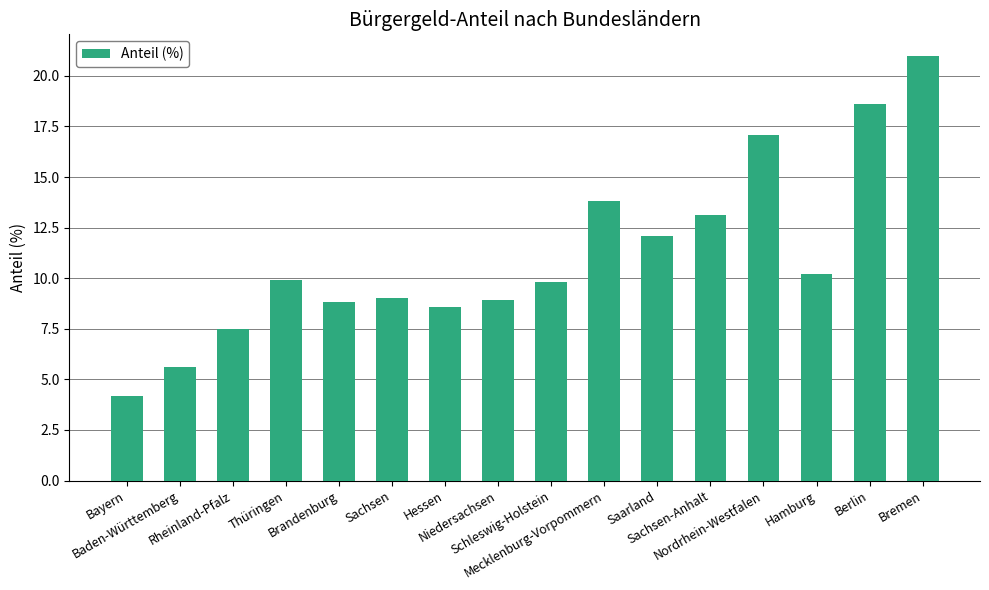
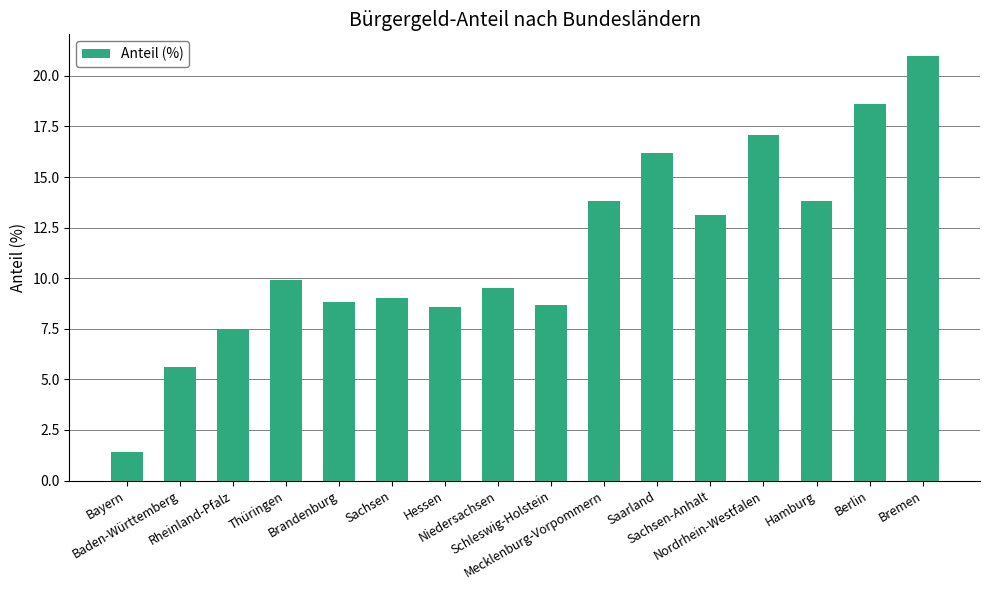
  {
-   "Bayern": 4.2,
+   "Bayern": 1.4,
    "Baden-Württemberg": 5.6,
    "Rheinland-Pfalz": 7.5,
    "Thüringen": 9.9,
    "Brandenburg": 8.8,
    "Sachsen": 9.0,
    "Hessen": 8.6,
-   "Niedersachsen": 8.9,
-   "Schleswig-Holstein": 9.8,
+   "Niedersachsen": 9.5,
+   "Schleswig-Holstein": 8.7,
    "Mecklenburg-Vorpommern": 13.8,
-   "Saarland": 12.1,
+   "Saarland": 16.2,
    "Sachsen-Anhalt": 13.1,
    "Nordrhein-Westfalen": 17.1,
-   "Hamburg": 10.2,
+   "Hamburg": 13.8,
    "Berlin": 18.6,
    "Bremen": 21.0
  }
